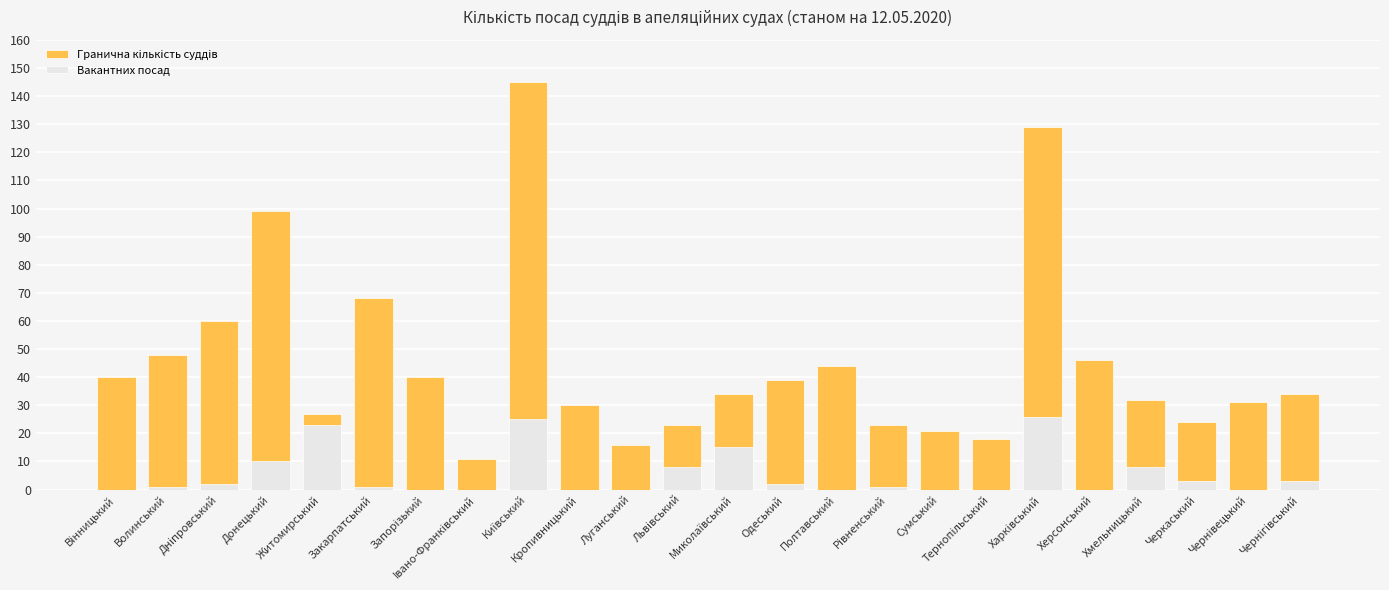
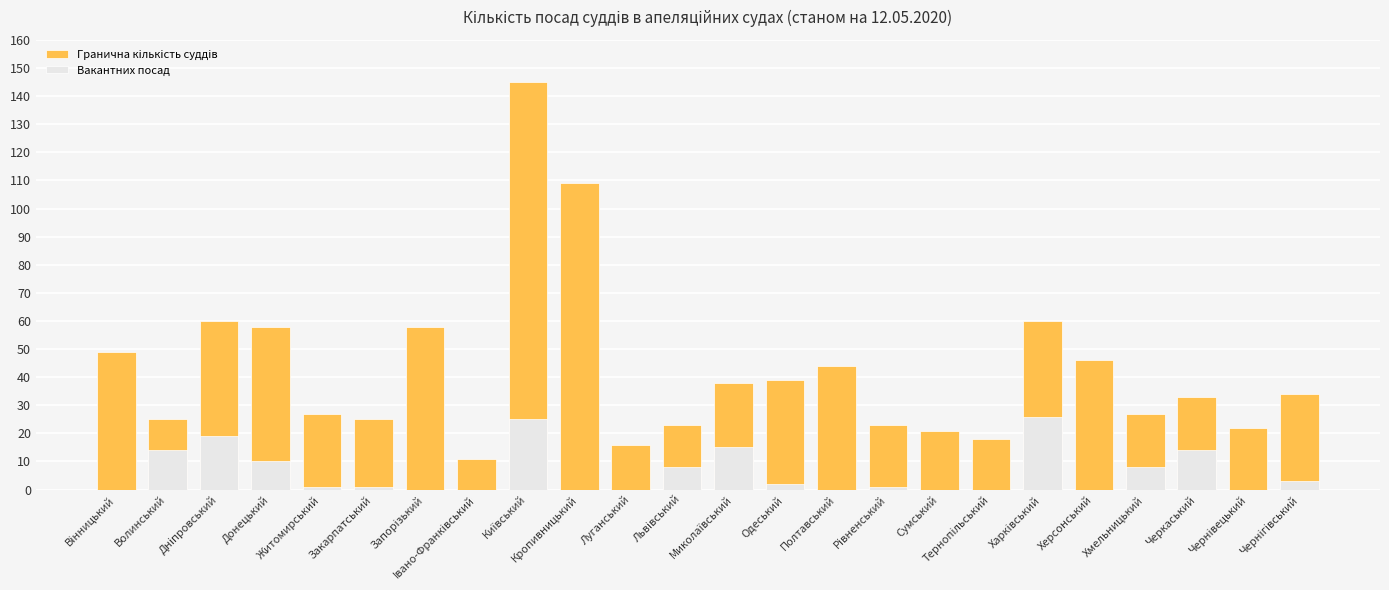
  {
    "Гранична кількість суддів": {
-     "Вінницький": 40,
-     "Волинський": 48,
+     "Вінницький": 49,
+     "Волинський": 25,
      "Дніпровський": 60,
-     "Донецький": 99,
+     "Донецький": 58,
      "Житомирський": 27,
-     "Закарпатський": 68,
-     "Запорізький": 40,
+     "Закарпатський": 25,
+     "Запорізький": 58,
      "Івано-Франківський": 11,
      "Київський": 145,
-     "Кропивницький": 30,
+     "Кропивницький": 109,
      "Луганський": 16,
      "Львівський": 23,
-     "Миколаївський": 34,
+     "Миколаївський": 38,
      "Одеський": 39,
      "Полтавський": 44,
      "Рівненський": 23,
      "Сумський": 21,
      "Тернопільський": 18,
-     "Харківський": 129,
+     "Харківський": 60,
      "Херсонський": 46,
-     "Хмельницький": 32,
-     "Черкаський": 24,
-     "Чернівецький": 31,
+     "Хмельницький": 27,
+     "Черкаський": 33,
+     "Чернівецький": 22,
      "Чернігівський": 34
    },
    "Вакантних посад": {
      "Вінницький": 0,
-     "Волинський": 1,
-     "Дніпровський": 2,
-     "Житомирський": 23,
+     "Волинський": 14,
+     "Дніпровський": 19,
+     "Житомирський": 1,
      "Запорізький": 0,
      "Івано-Франківський": 0,
      "Кропивницький": 0,
      "Луганський": 0,
      "Полтавський": 0,
      "Сумський": 0,
      "Тернопільський": 0,
      "Херсонський": 0,
-     "Черкаський": 3,
+     "Черкаський": 14,
      "Чернівецький": 0
    }
  }
